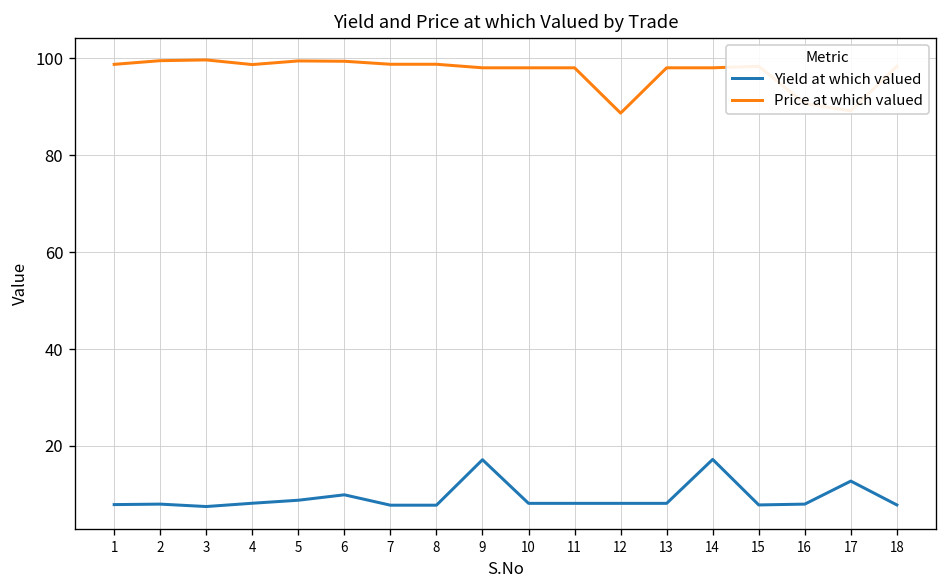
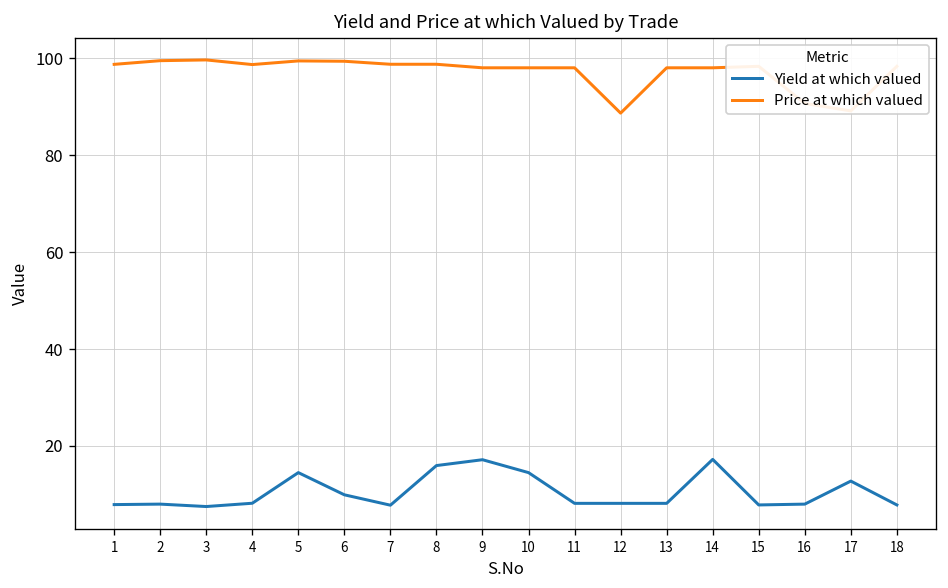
  {
    "Yield at which valued": {
      "1": 8,
      "2": 8,
      "3": 8,
      "4": 8,
-     "5": 9,
+     "5": 15,
      "6": 10,
      "7": 8,
-     "8": 8,
+     "8": 16,
      "9": 17,
-     "10": 8,
+     "10": 14,
      "11": 8,
      "12": 8,
      "13": 8,
      "14": 17,
      "15": 8,
      "16": 8,
      "17": 13,
      "18": 8
    },
    "Price at which valued": {
      "1": 99,
      "2": 99,
      "3": 100,
      "4": 99,
      "5": 99,
      "6": 99,
      "7": 99,
      "8": 99,
      "9": 98,
      "10": 98,
      "11": 98,
      "12": 89,
      "13": 98,
      "14": 98
    }
  }
